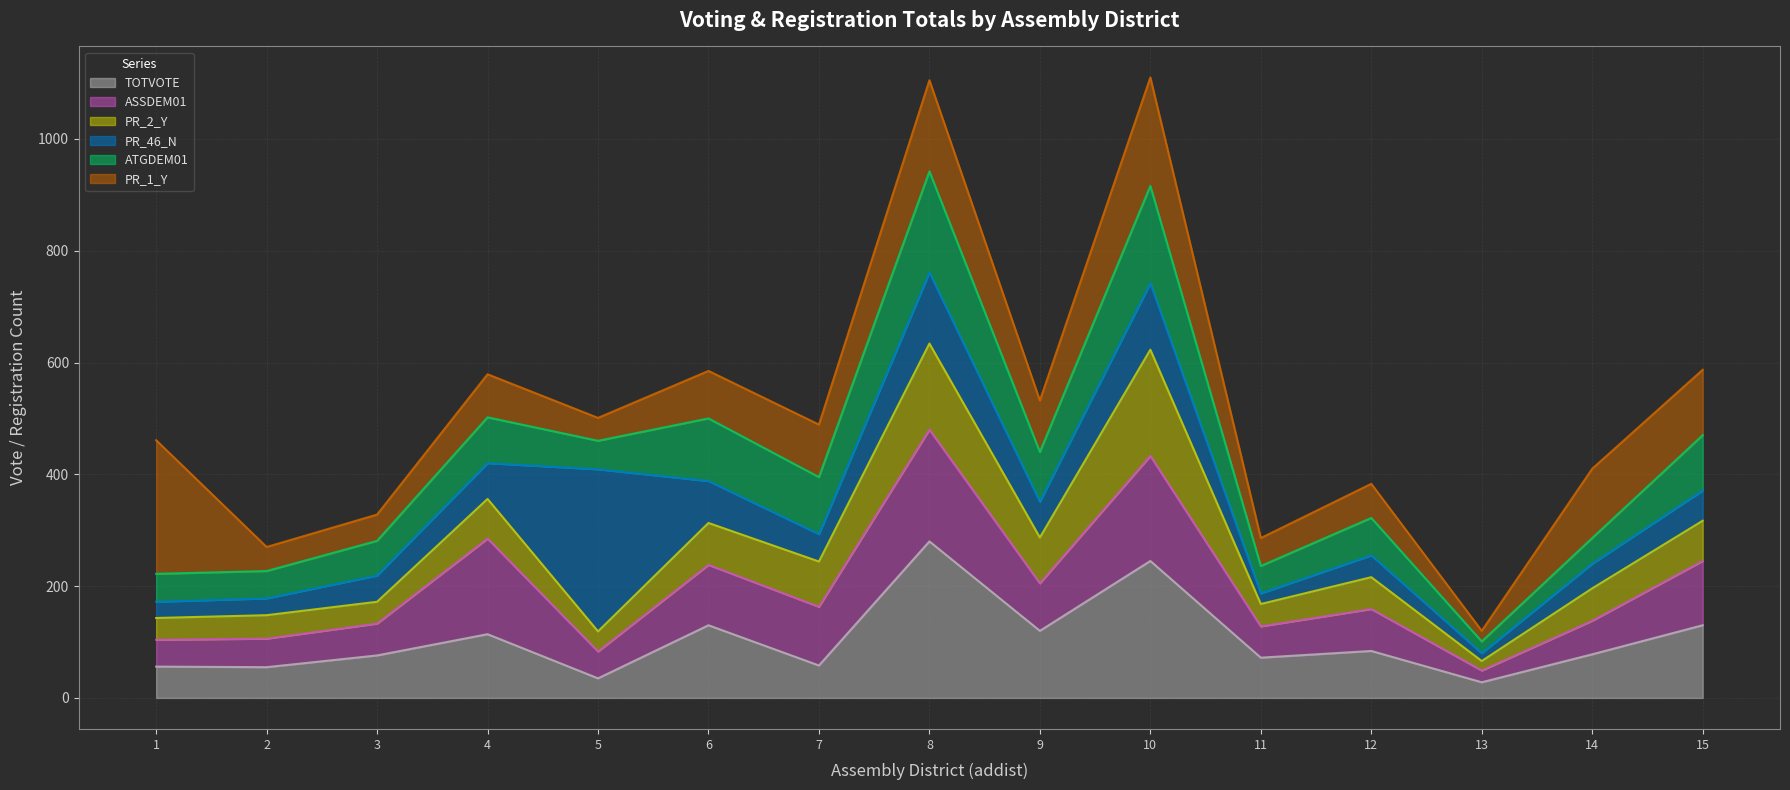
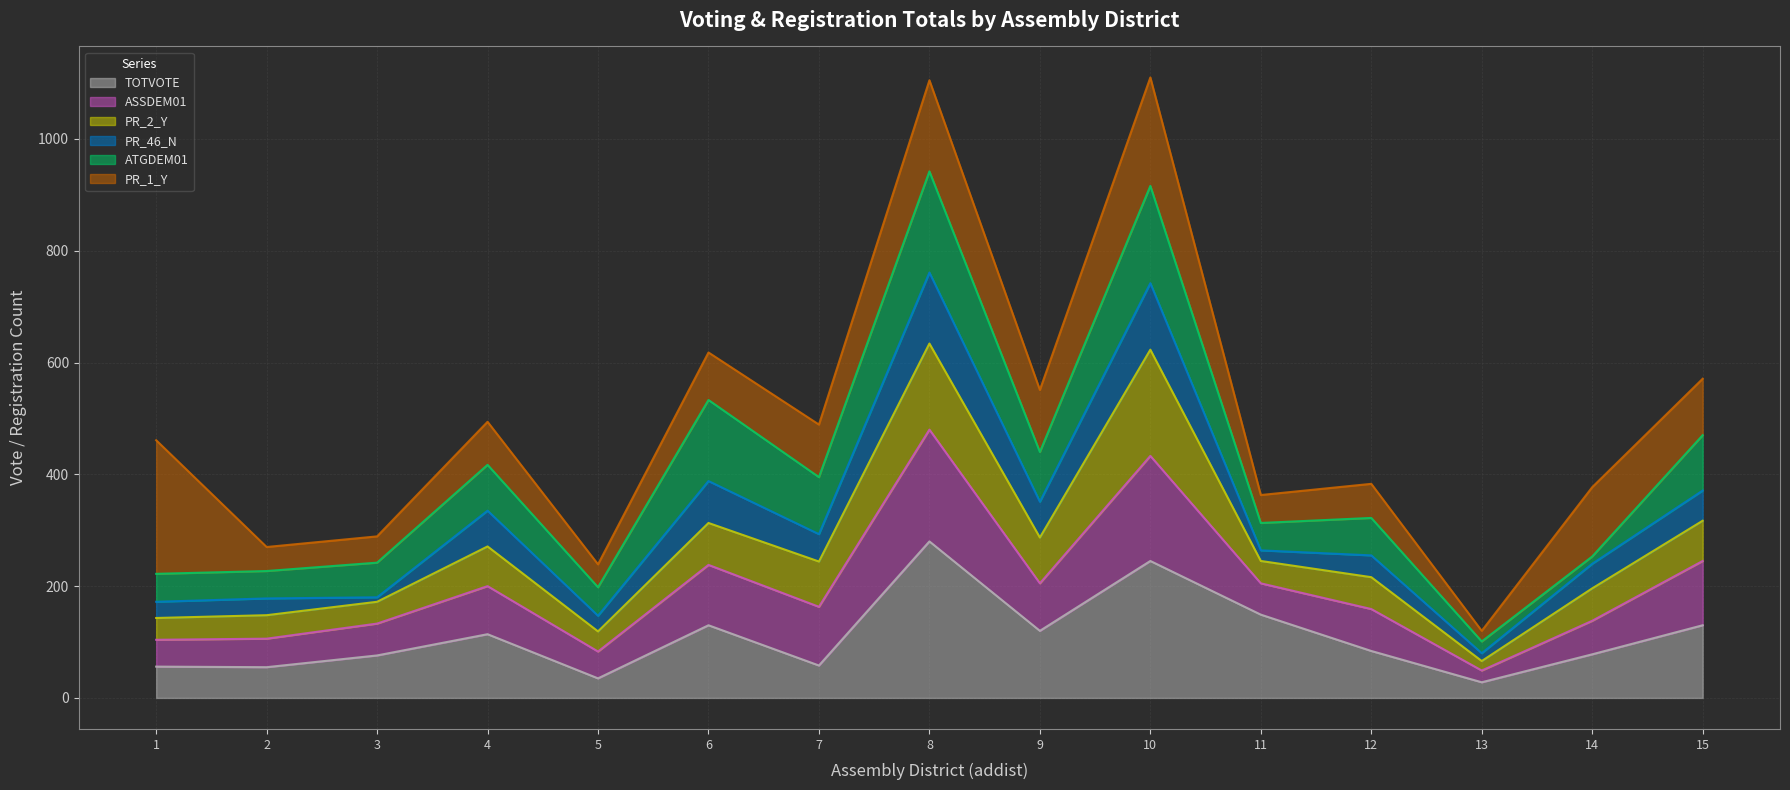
  {
    "TOTVOTE": {
      "1": 60,
      "2": 60,
      "3": 80,
      "4": 110,
      "5": 40,
      "6": 130,
      "7": 60,
      "8": 280,
      "9": 120,
      "10": 250,
-     "11": 70,
+     "11": 150,
      "12": 80,
      "13": 30,
      "14": 80,
      "15": 130
    },
    "ASSDEM01": {
      "1": 50,
      "2": 50,
      "3": 60,
-     "4": 170,
+     "4": 90,
      "5": 50,
      "6": 110,
      "7": 110,
      "8": 200,
      "9": 90,
      "10": 190,
      "11": 60,
      "12": 80,
      "13": 20,
      "14": 60,
      "15": 120
    },
    "PR_2_Y": {
      "1": 40,
      "2": 40,
      "3": 40,
      "4": 70,
      "5": 40,
      "6": 80,
      "7": 80,
      "8": 150,
      "9": 80,
      "10": 190,
      "11": 40,
      "12": 60,
      "13": 20,
      "14": 60,
      "15": 70
    },
    "PR_46_N": {
      "1": 30,
      "2": 30,
-     "3": 50,
+     "3": 10,
      "4": 60,
-     "5": 290,
+     "5": 30,
      "6": 80,
      "7": 50,
      "8": 130,
      "9": 60,
      "10": 120,
      "11": 20,
      "12": 40,
      "13": 10,
      "14": 40,
      "15": 50
    },
    "ATGDEM01": {
      "1": 50,
      "2": 50,
      "3": 60,
      "4": 80,
      "5": 50,
-     "6": 110,
+     "6": 150,
      "7": 100,
      "8": 180,
      "9": 90,
      "10": 170,
      "11": 50,
      "12": 70,
      "13": 20,
-     "14": 50,
+     "14": 10,
      "15": 100
    },
    "PR_1_Y": {
      "1": 240,
      "2": 40,
      "3": 50,
      "4": 80,
      "5": 40,
      "6": 90,
      "7": 90,
      "8": 160,
-     "9": 90,
+     "9": 110,
      "10": 190,
      "11": 50,
      "12": 60,
      "13": 20,
      "14": 120,
-     "15": 120
+     "15": 100
    }
  }
